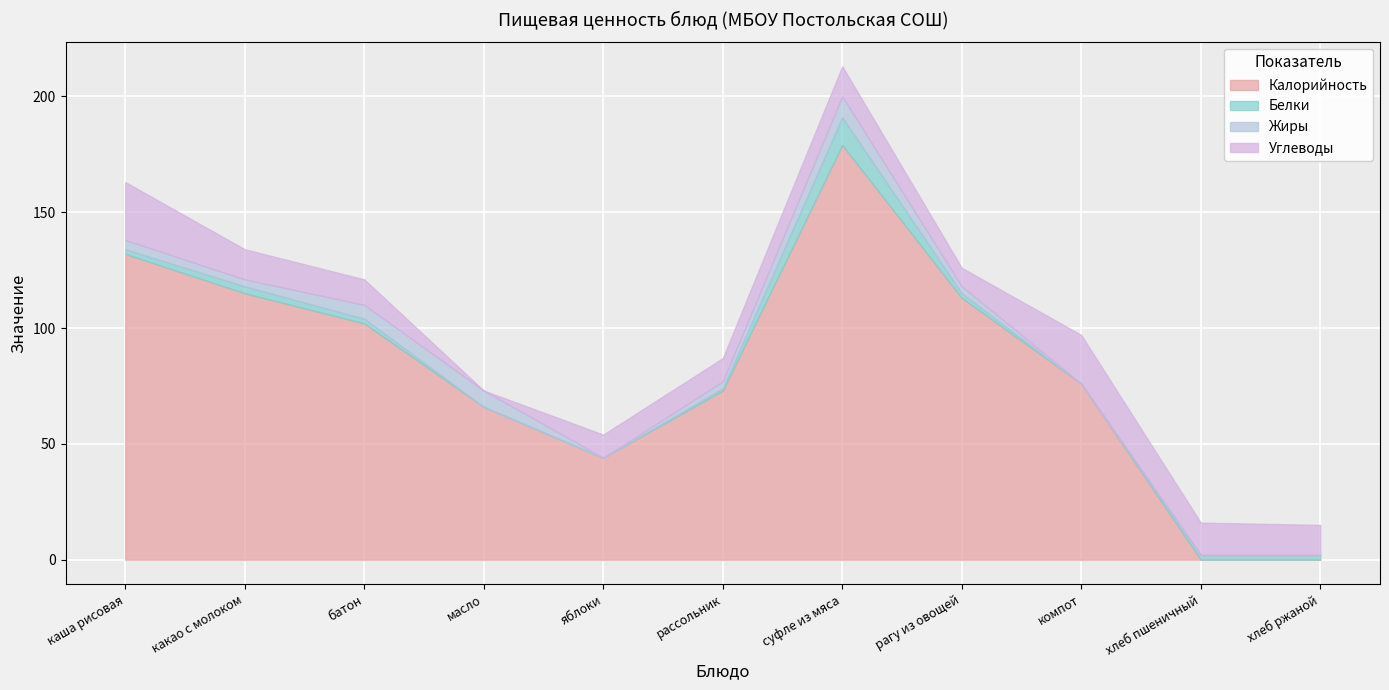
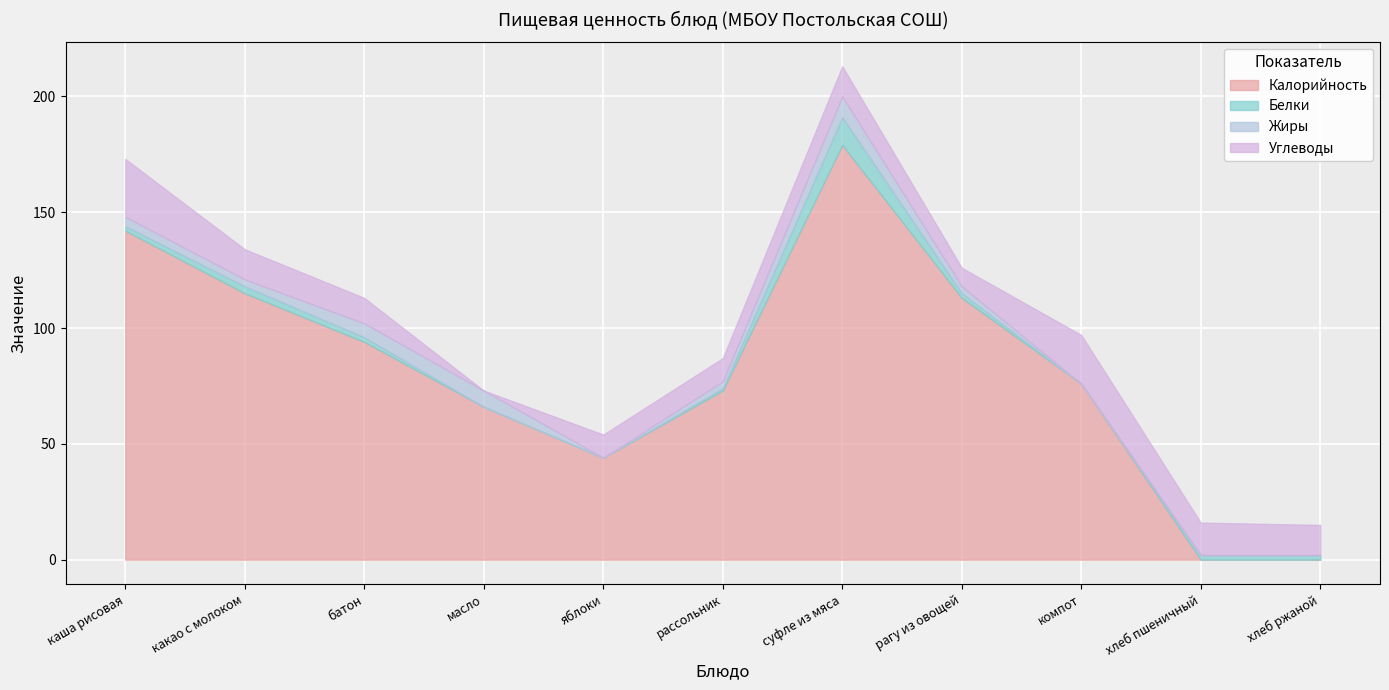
  {
    "Калорийность": {
-     "каша рисовая": 132,
+     "каша рисовая": 142,
      "какао с молоком": 115,
-     "батон": 102,
+     "батон": 94,
      "суфле из мяса": 179,
      "рагу из овощей": 113,
      "хлеб пшеничный": 0,
      "хлеб ржаной": 0
    }
  }
